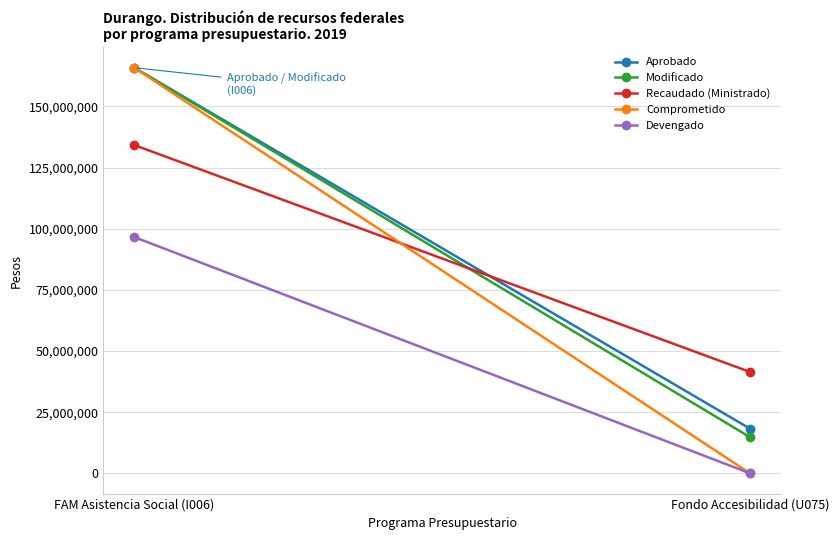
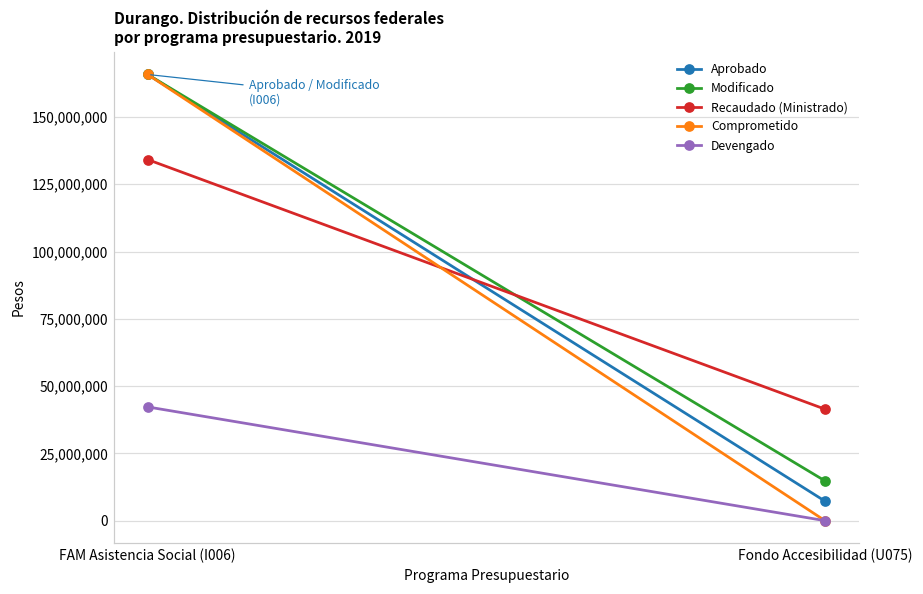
  {
    "Aprobado": {
-     "Fondo Accesibilidad (U075)": "18,000,000"
+     "Fondo Accesibilidad (U075)": "7,000,000"
    },
    "Modificado": {
      "Fondo Accesibilidad (U075)": "15,000,000"
    },
    "Recaudado (Ministrado)": {
      "FAM Asistencia Social (I006)": "134,000,000",
      "Fondo Accesibilidad (U075)": "41,000,000"
    },
    "Devengado": {
-     "FAM Asistencia Social (I006)": "97,000,000"
+     "FAM Asistencia Social (I006)": "42,000,000"
    }
  }
